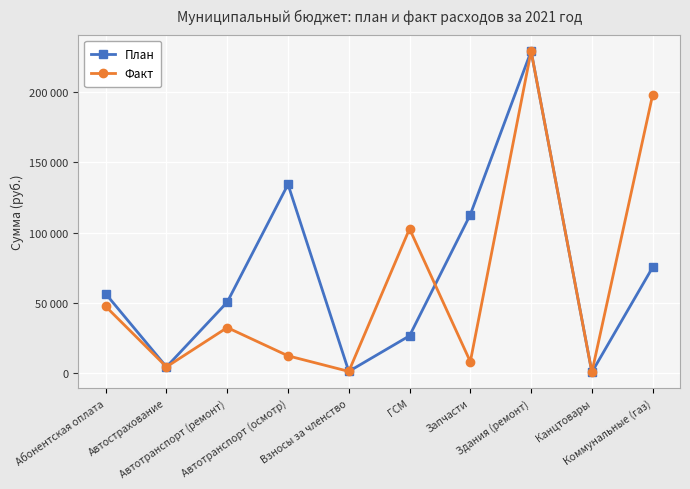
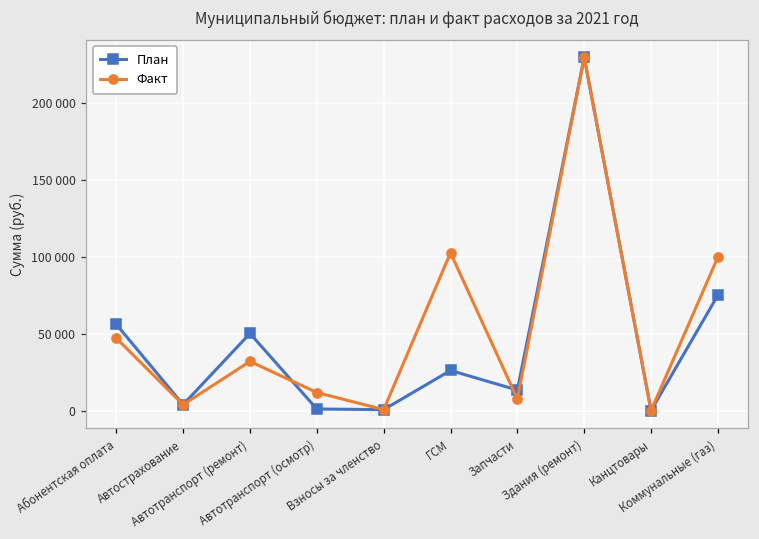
  {
    "План": {
      "Абонентская оплата": 56000,
      "Автотранспорт (ремонт)": 50000,
-     "Автотранспорт (осмотр)": 134000,
+     "Автотранспорт (осмотр)": 2000,
      "ГСМ": 26000,
-     "Запчасти": 113000,
+     "Запчасти": 14000,
      "Коммунальные (газ)": 75000
    },
    "Факт": {
      "Абонентская оплата": 47000,
      "Автотранспорт (ремонт)": 32000,
      "Автотранспорт (осмотр)": 12000,
      "ГСМ": 103000,
      "Запчасти": 8000,
-     "Коммунальные (газ)": 198000
+     "Коммунальные (газ)": 100000
    }
  }
